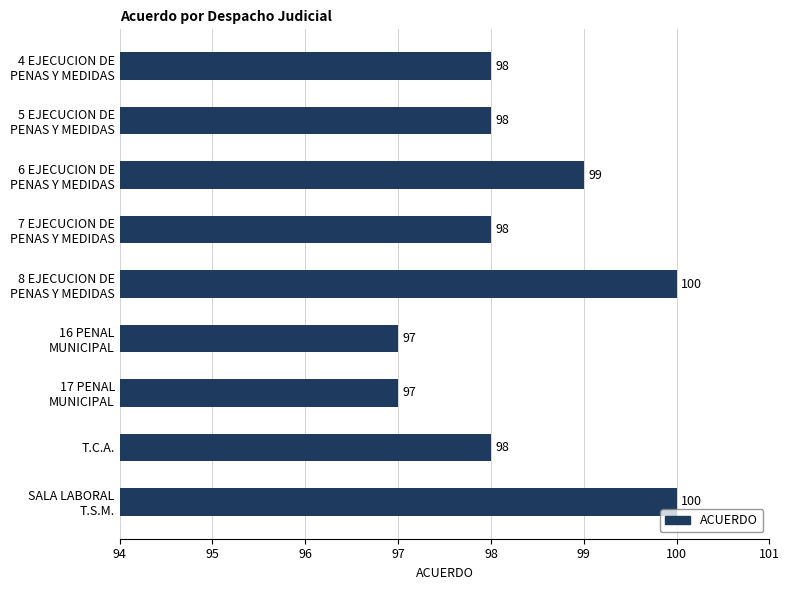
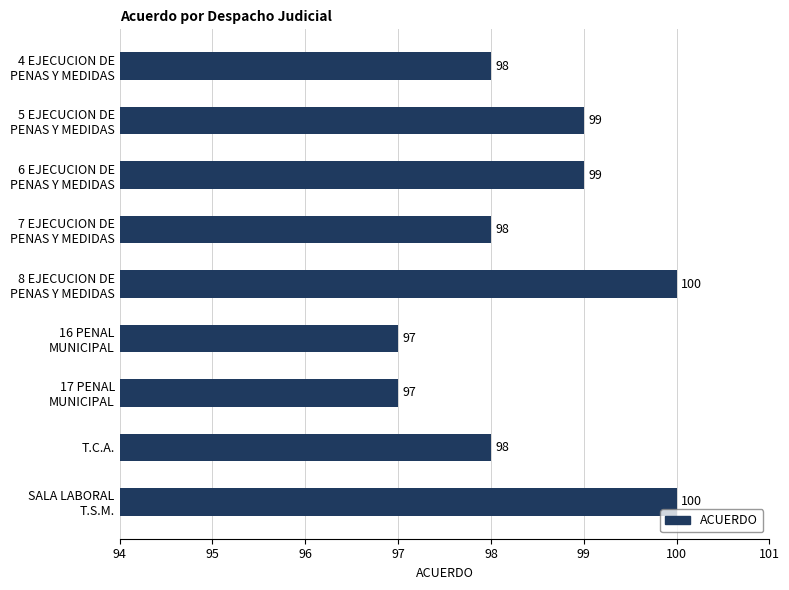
  {
    "4 EJECUCION DE PENAS Y MEDIDAS": 98,
-   "5 EJECUCION DE PENAS Y MEDIDAS": 98,
+   "5 EJECUCION DE PENAS Y MEDIDAS": 99,
    "6 EJECUCION DE PENAS Y MEDIDAS": 99,
    "7 EJECUCION DE PENAS Y MEDIDAS": 98,
    "8 EJECUCION DE PENAS Y MEDIDAS": 100,
    "16 PENAL MUNICIPAL": 97,
    "17 PENAL MUNICIPAL": 97,
    "T.C.A.": 98,
    "SALA LABORAL T.S.M.": 100
  }
